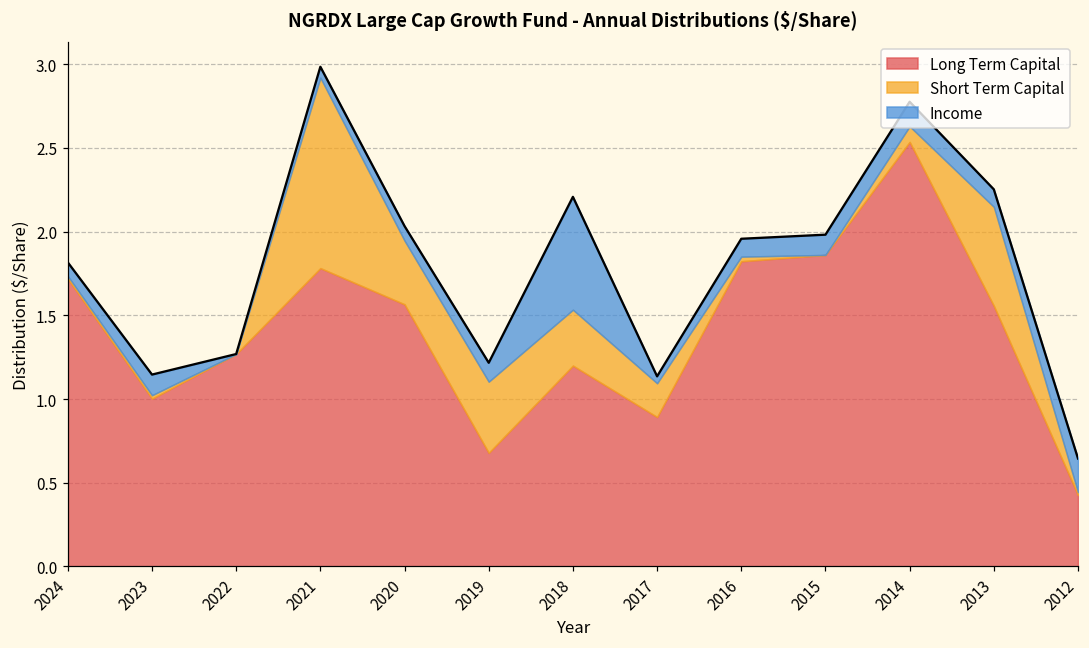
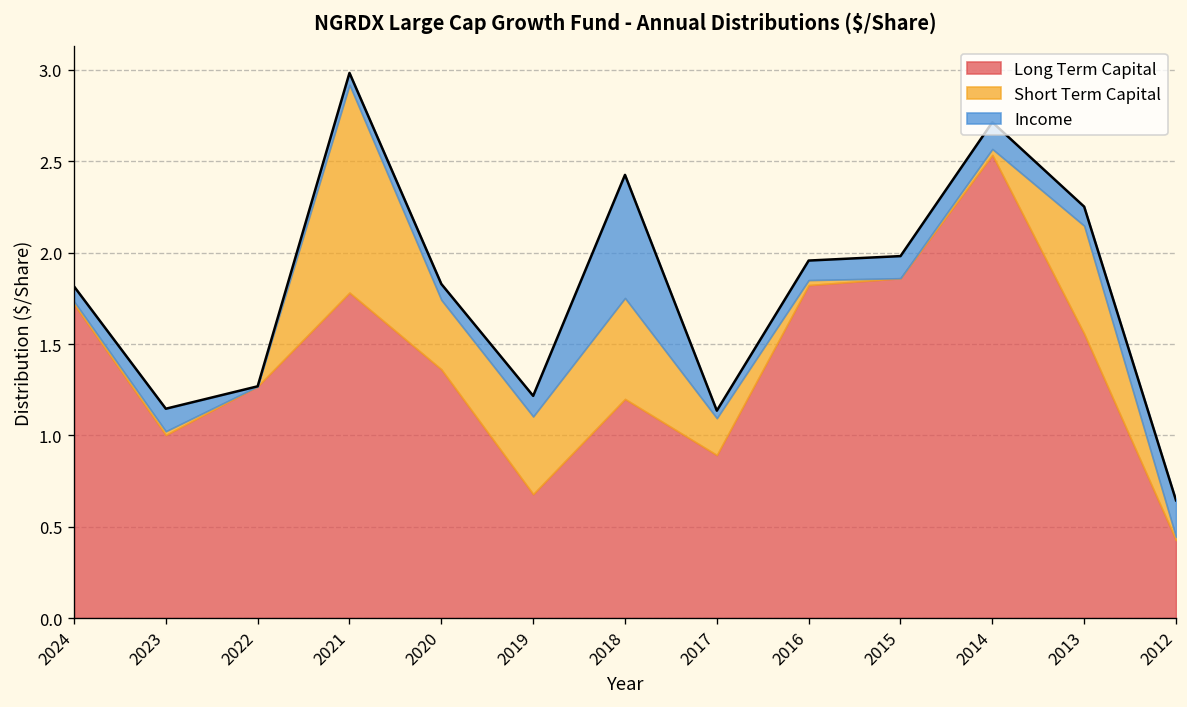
  {
    "Long Term Capital": {
      "2023": 1.00,
      "2021": 1.78,
-     "2020": 1.57,
+     "2020": 1.36,
      "2019": 0.68,
      "2018": 1.20,
      "2017": 0.89,
      "2016": 1.82,
      "2014": 2.54,
      "2013": 1.56,
      "2012": 0.43
    },
    "Short Term Capital": {
      "2023": 0.02,
      "2021": 1.14,
      "2020": 0.38,
      "2019": 0.42,
-     "2018": 0.33,
+     "2018": 0.55,
      "2017": 0.20,
      "2016": 0.03,
-     "2014": 0.09,
+     "2014": 0.03,
      "2013": 0.59,
      "2012": 0.02
    },
    "Income": {
      "2024": 0.08,
      "2023": 0.12,
      "2021": 0.06,
      "2020": 0.09,
      "2019": 0.11,
      "2018": 0.67,
      "2017": 0.04,
      "2016": 0.11,
      "2015": 0.12,
      "2013": 0.10,
      "2012": 0.20
    }
  }
